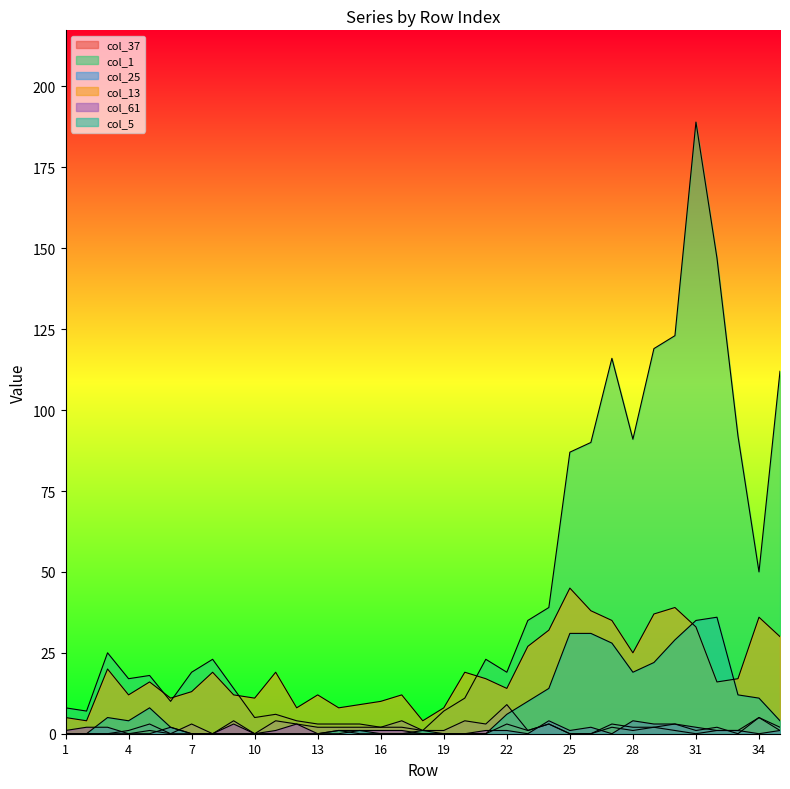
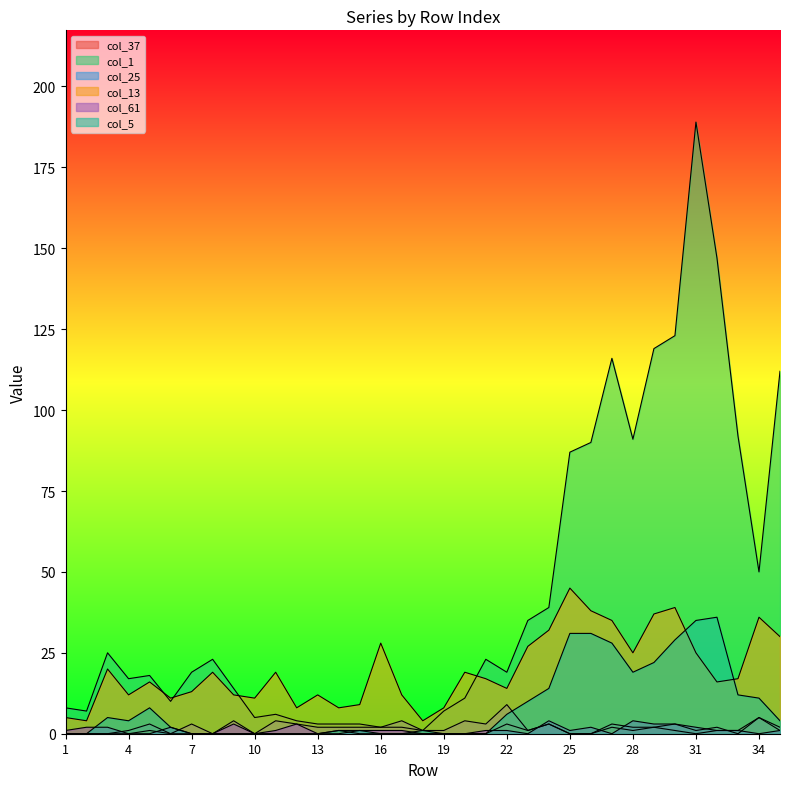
  {
    "col_37": {
      "22": 3,
      "28": 1,
      "31": 0
    },
    "col_25": {
      "4": 1,
      "7": 3,
      "13": 2,
      "19": 1,
      "22": 9,
      "28": 2,
      "31": 1
    },
    "col_13": {
      "1": 5,
      "4": 12,
      "7": 13,
      "10": 11,
      "13": 12,
-     "16": 10,
+     "16": 28,
      "19": 8,
      "22": 14,
      "25": 45,
      "28": 25,
-     "31": 33,
+     "31": 25,
      "34": 36
    },
    "col_61": {
      "1": 1,
      "16": 1,
      "22": 1,
      "25": 1,
      "28": 4,
      "31": 2,
      "34": 0
    }
  }
